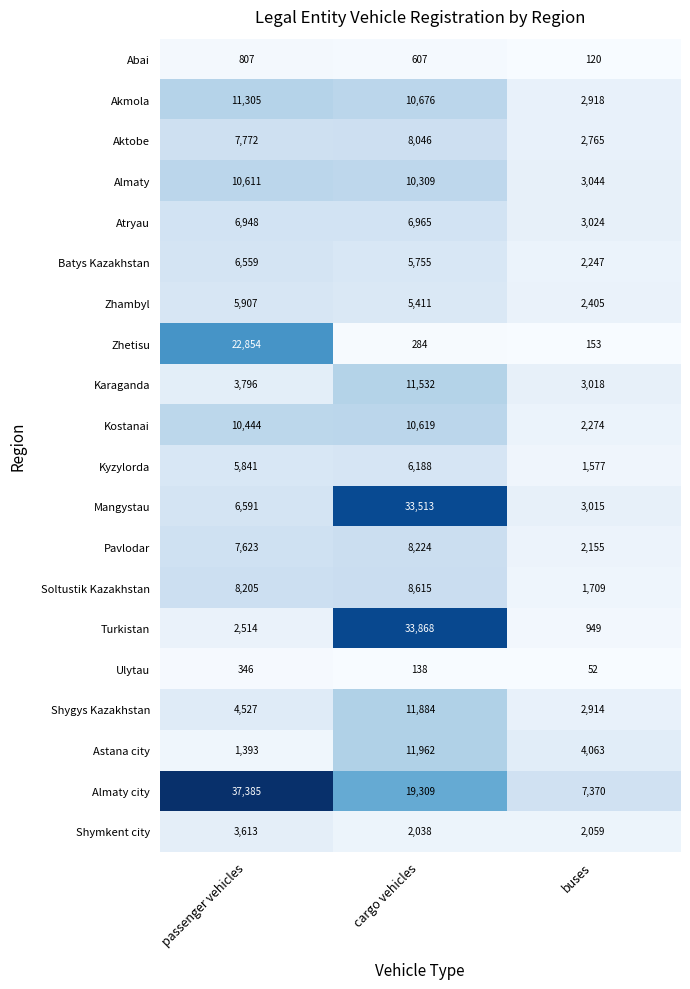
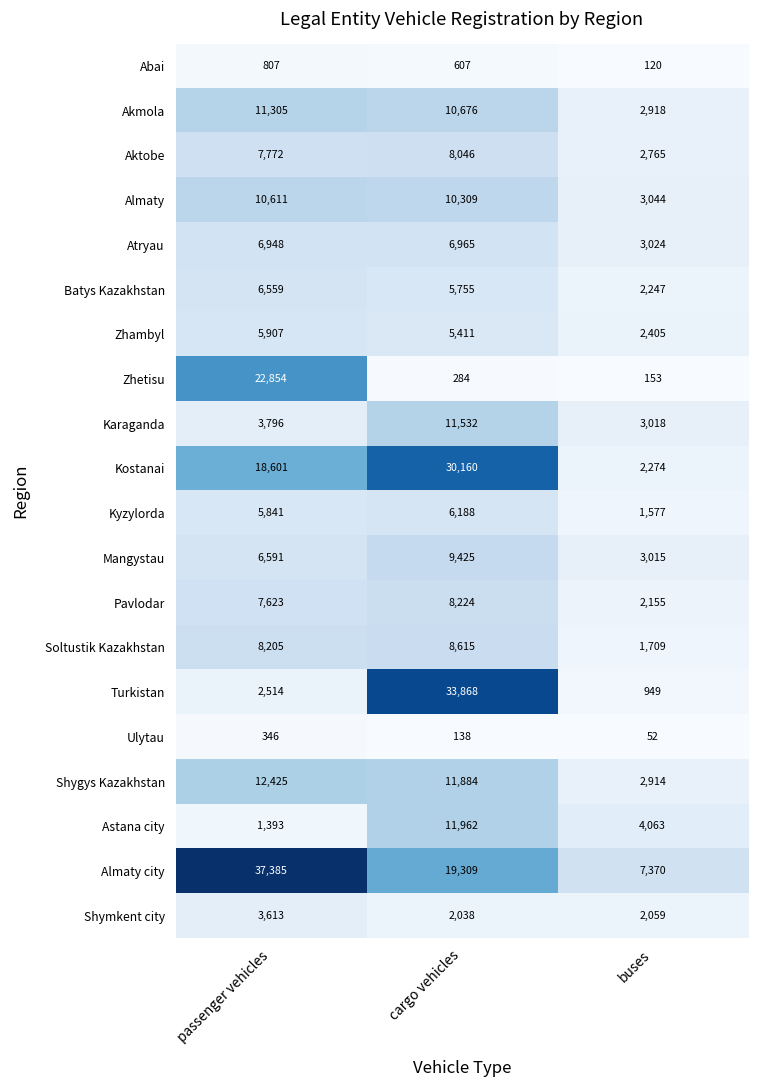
  {
    "Abai": {
      "passenger vehicles": "807",
      "cargo vehicles": "607",
      "buses": "120"
    },
    "Akmola": {
      "passenger vehicles": "11,305",
      "cargo vehicles": "10,676",
      "buses": "2,918"
    },
    "Aktobe": {
      "passenger vehicles": "7,772",
      "cargo vehicles": "8,046",
      "buses": "2,765"
    },
    "Almaty": {
      "passenger vehicles": "10,611",
      "cargo vehicles": "10,309",
      "buses": "3,044"
    },
    "Atryau": {
      "passenger vehicles": "6,948",
      "cargo vehicles": "6,965",
      "buses": "3,024"
    },
    "Batys Kazakhstan": {
      "passenger vehicles": "6,559",
      "cargo vehicles": "5,755",
      "buses": "2,247"
    },
    "Zhambyl": {
      "passenger vehicles": "5,907",
      "cargo vehicles": "5,411",
      "buses": "2,405"
    },
    "Zhetisu": {
      "passenger vehicles": "22,854",
      "cargo vehicles": "284",
      "buses": "153"
    },
    "Karaganda": {
      "passenger vehicles": "3,796",
      "cargo vehicles": "11,532",
      "buses": "3,018"
    },
    "Kostanai": {
-     "passenger vehicles": "10,444",
-     "cargo vehicles": "10,619",
+     "passenger vehicles": "18,601",
+     "cargo vehicles": "30,160",
      "buses": "2,274"
    },
    "Kyzylorda": {
      "passenger vehicles": "5,841",
      "cargo vehicles": "6,188",
      "buses": "1,577"
    },
    "Mangystau": {
      "passenger vehicles": "6,591",
-     "cargo vehicles": "33,513",
+     "cargo vehicles": "9,425",
      "buses": "3,015"
    },
    "Pavlodar": {
      "passenger vehicles": "7,623",
      "cargo vehicles": "8,224",
      "buses": "2,155"
    },
    "Soltustik Kazakhstan": {
      "passenger vehicles": "8,205",
      "cargo vehicles": "8,615",
      "buses": "1,709"
    },
    "Turkistan": {
      "passenger vehicles": "2,514",
      "cargo vehicles": "33,868",
      "buses": "949"
    },
    "Ulytau": {
      "passenger vehicles": "346",
      "cargo vehicles": "138",
      "buses": "52"
    },
    "Shygys Kazakhstan": {
-     "passenger vehicles": "4,527",
+     "passenger vehicles": "12,425",
      "cargo vehicles": "11,884",
      "buses": "2,914"
    },
    "Astana city": {
      "passenger vehicles": "1,393",
      "cargo vehicles": "11,962",
      "buses": "4,063"
    },
    "Almaty city": {
      "passenger vehicles": "37,385",
      "cargo vehicles": "19,309",
      "buses": "7,370"
    },
    "Shymkent city": {
      "passenger vehicles": "3,613",
      "cargo vehicles": "2,038",
      "buses": "2,059"
    }
  }
